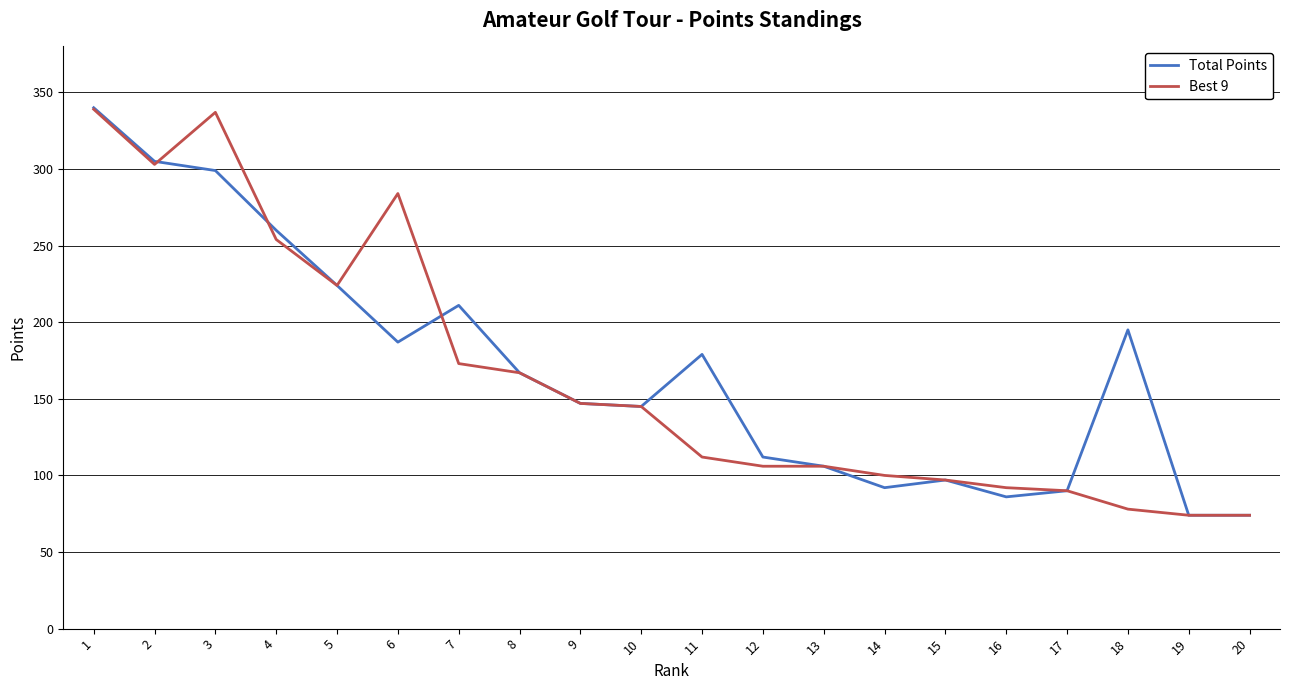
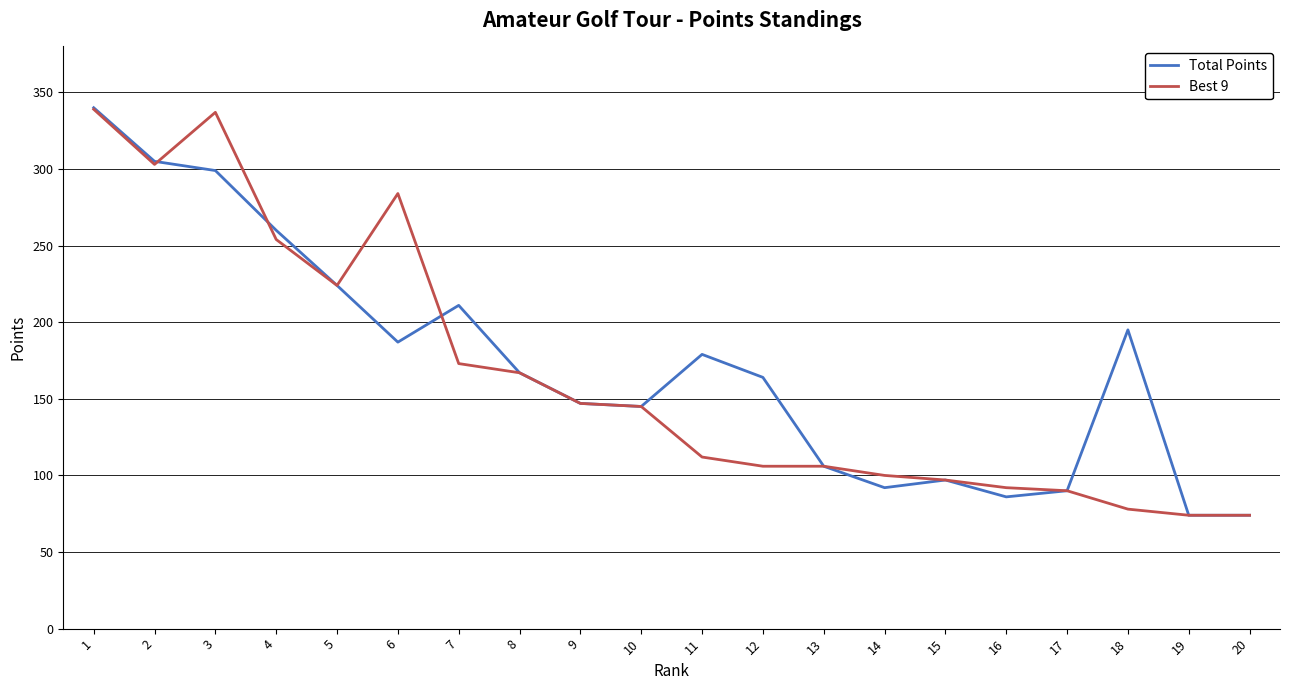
  {
    "Total Points": {
      "2": 305,
      "3": 299,
      "4": 260,
      "6": 187,
      "7": 211,
      "11": 179,
-     "12": 112,
+     "12": 164,
      "14": 92,
      "16": 86,
      "18": 195
    },
    "Best 9": {
      "2": 303,
      "3": 337,
      "4": 254,
      "6": 284,
      "7": 173,
      "11": 112,
      "12": 106,
      "14": 100,
      "16": 92,
      "18": 78
    }
  }
